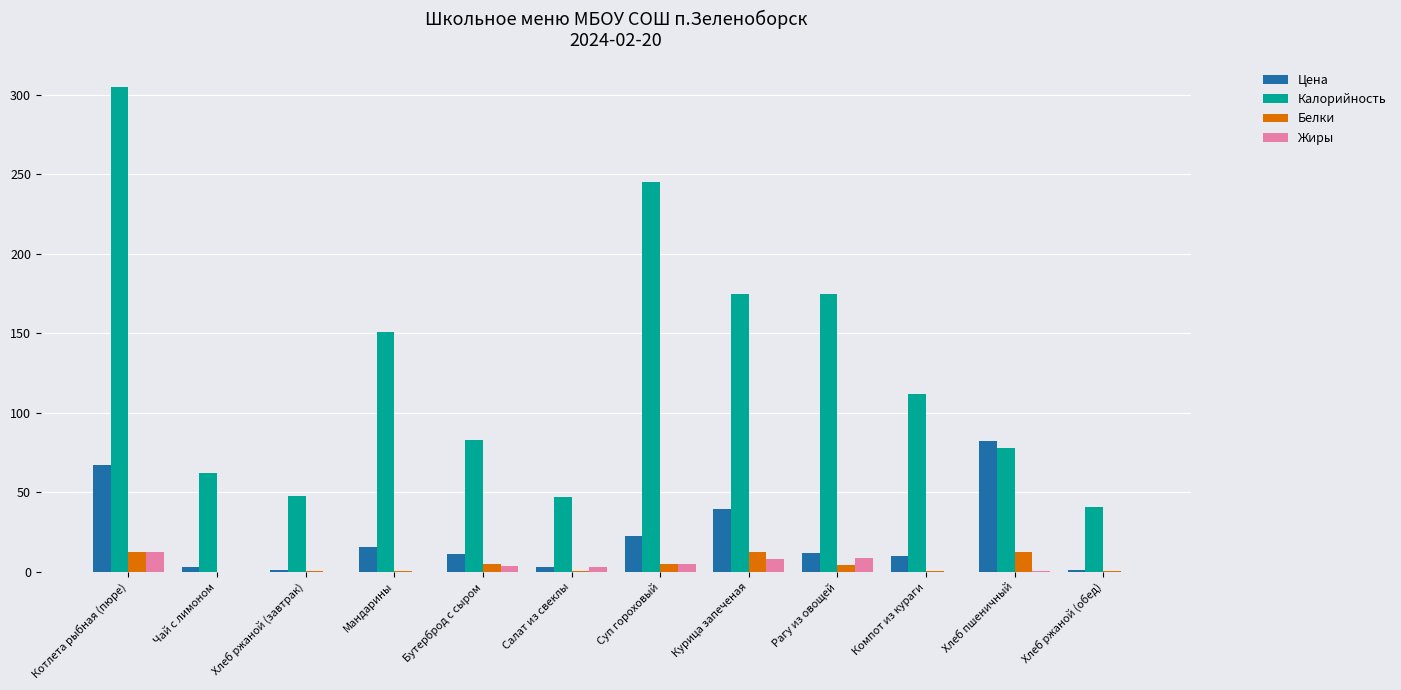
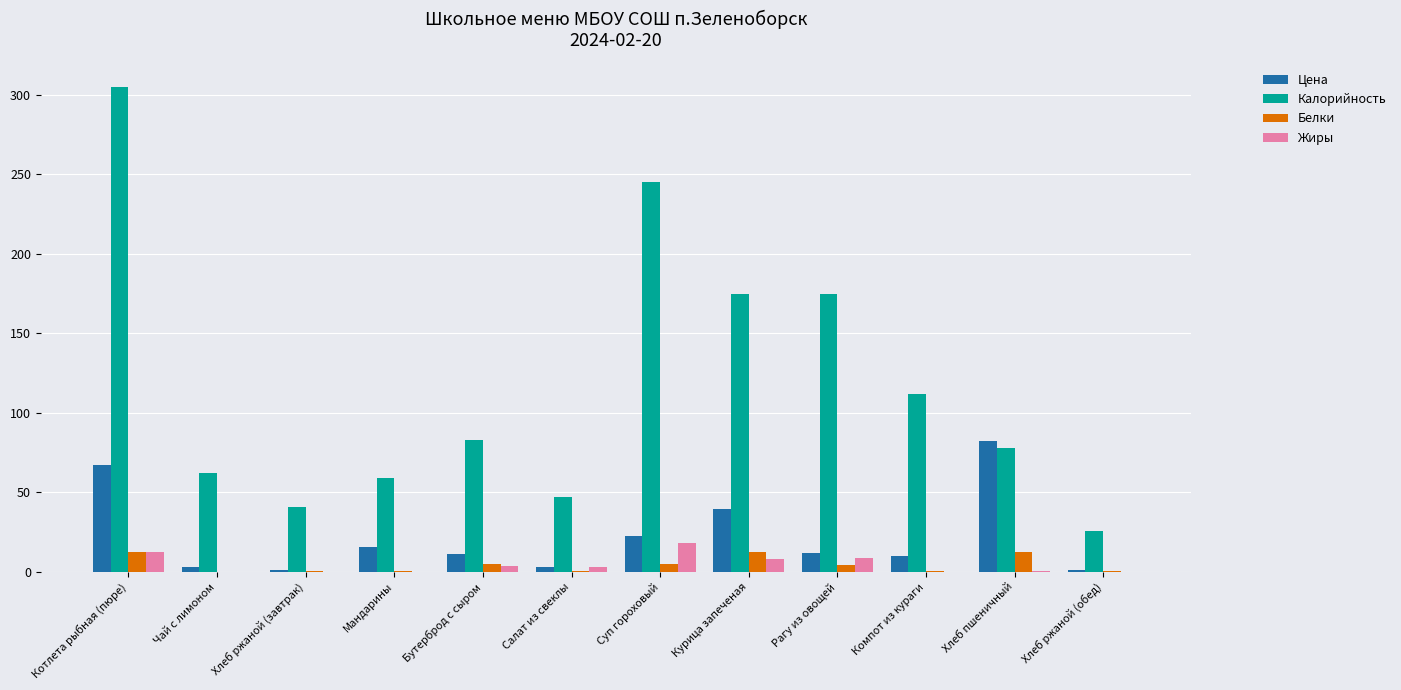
  {
    "Цена": {
      "Котлета рыбная (пюре)": 67,
      "Чай с лимоном": 3,
      "Мандарины": 16,
      "Бутерброд с сыром": 11,
      "Салат из свеклы": 3,
      "Суп гороховый": 23,
      "Курица запеченая": 40,
      "Рагу из овощей": 12,
      "Компот из кураги": 10,
      "Хлеб пшеничный": 83
    },
    "Калорийность": {
      "Котлета рыбная (пюре)": 305,
      "Чай с лимоном": 62,
-     "Хлеб ржаной (завтрак)": 48,
-     "Мандарины": 151,
+     "Хлеб ржаной (завтрак)": 41,
+     "Мандарины": 59,
      "Бутерброд с сыром": 83,
      "Салат из свеклы": 47,
      "Суп гороховый": 245,
      "Курица запеченая": 175,
      "Рагу из овощей": 175,
      "Компот из кураги": 112,
      "Хлеб пшеничный": 78,
-     "Хлеб ржаной (обед)": 41
+     "Хлеб ржаной (обед)": 26
    },
    "Белки": {
      "Котлета рыбная (пюре)": 13,
      "Бутерброд с сыром": 5,
      "Суп гороховый": 5,
      "Курица запеченая": 13,
      "Рагу из овощей": 5,
      "Хлеб пшеничный": 13
    },
    "Жиры": {
      "Котлета рыбная (пюре)": 13,
      "Чай с лимоном": 0,
      "Мандарины": 0,
      "Бутерброд с сыром": 4,
      "Салат из свеклы": 3,
-     "Суп гороховый": 5,
+     "Суп гороховый": 18,
      "Курица запеченая": 8,
      "Рагу из овощей": 9,
      "Компот из кураги": 0
    }
  }
